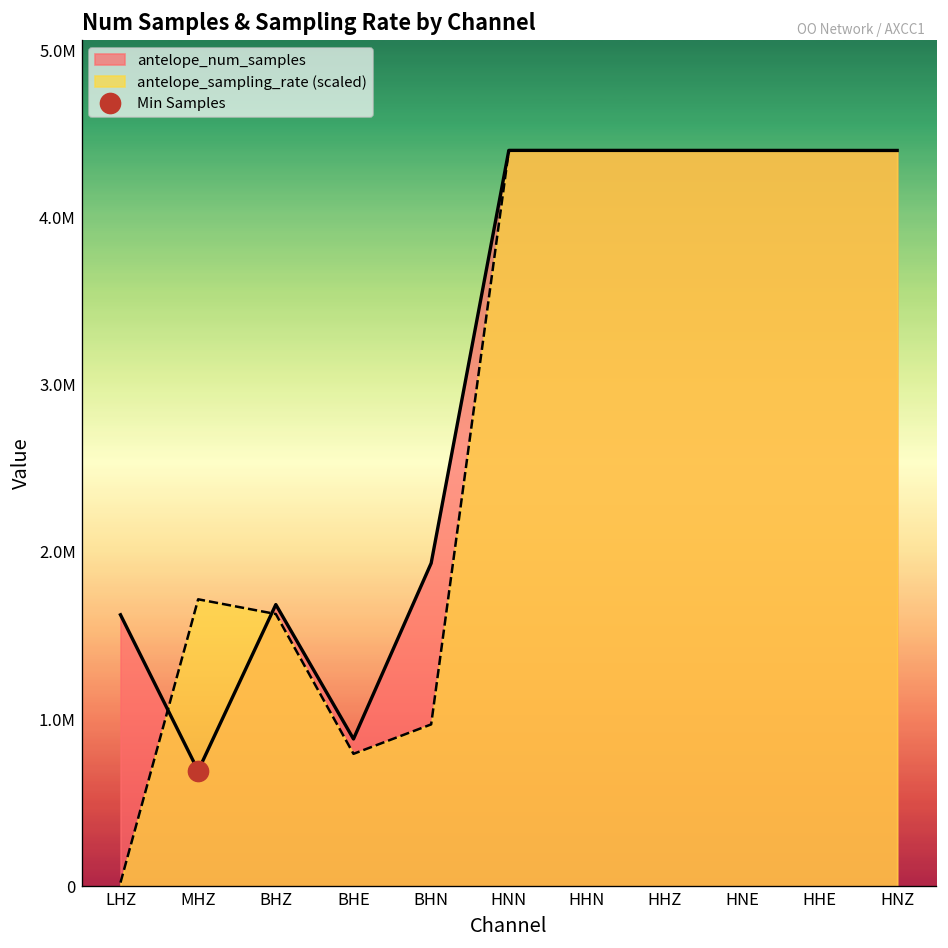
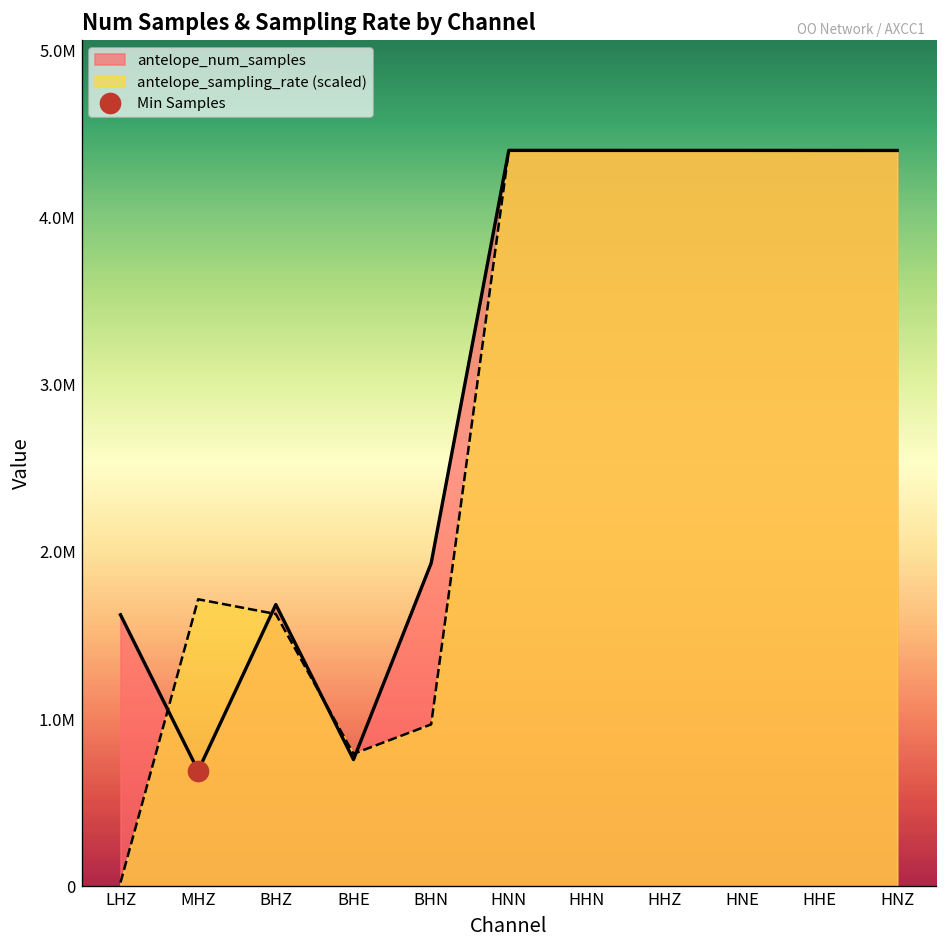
  {
    "antelope_num_samples": {
      "LHZ": 1620000,
      "BHZ": 1690000,
-     "BHE": 880000,
+     "BHE": 760000,
      "BHN": 1930000
    },
    "antelope_sampling_rate (scaled)": {
      "LHZ": 20000,
      "MHZ": 1720000,
      "BHZ": 1630000,
      "BHE": 790000,
      "BHN": 970000
    }
  }
